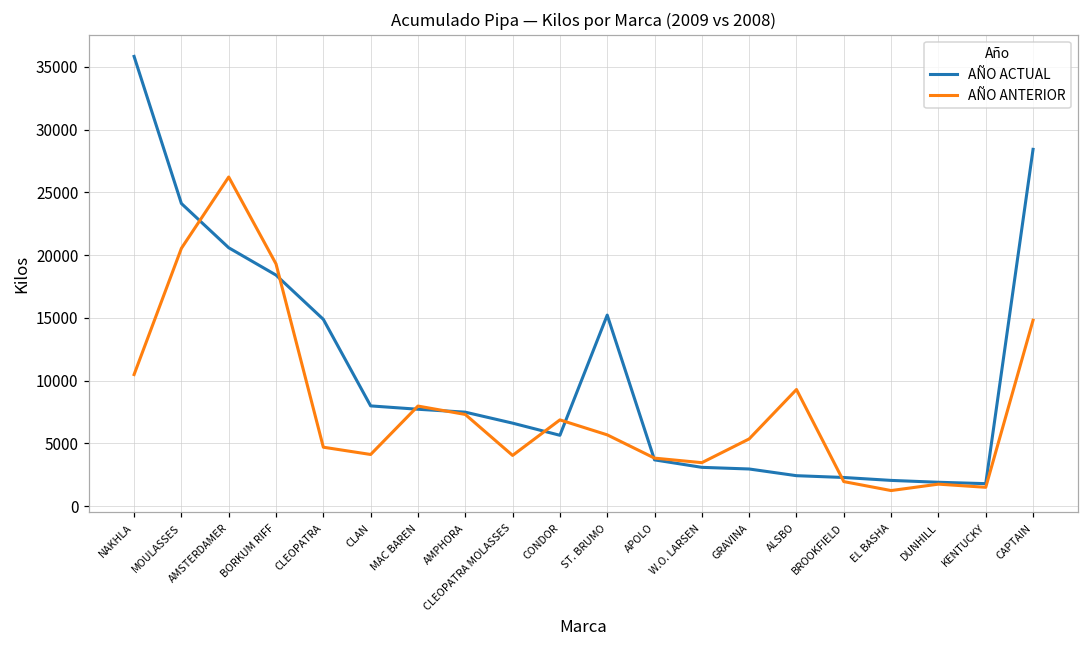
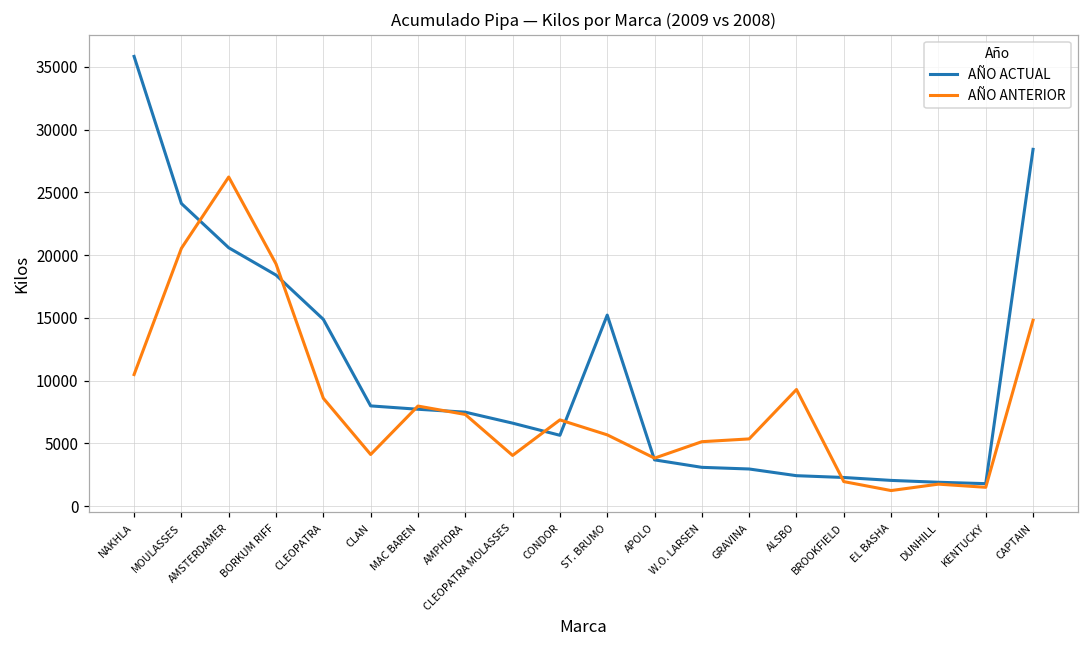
  {
    "AÑO ACTUAL": {
      "NAKHLA": 35800,
      "MOULASSES": 24100,
      "AMSTERDAMER": 20600,
      "BORKUM RIFF": 18400,
      "CLEOPATRA": 14900,
      "CLAN": 8000,
      "MAC BAREN": 7700,
      "CLEOPATRA MOLASSES": 6600,
      "CONDOR": 5700,
      "ST. BRUMO": 15200,
      "W.O. LARSEN": 3100,
      "GRAVINA": 3000,
      "ALSBO": 2400,
      "BROOKFIELD": 2300,
      "EL BASHA": 2100,
      "KENTUCKY": 1800,
      "CAPTAIN": 28400
    },
    "AÑO ANTERIOR": {
      "NAKHLA": 10500,
      "MOULASSES": 20500,
      "AMSTERDAMER": 26200,
      "BORKUM RIFF": 19300,
-     "CLEOPATRA": 4700,
+     "CLEOPATRA": 8600,
      "CLAN": 4100,
      "MAC BAREN": 8000,
      "CLEOPATRA MOLASSES": 4000,
      "CONDOR": 6900,
      "ST. BRUMO": 5700,
-     "W.O. LARSEN": 3500,
+     "W.O. LARSEN": 5100,
      "GRAVINA": 5400,
      "ALSBO": 9300,
      "BROOKFIELD": 2000,
      "EL BASHA": 1300,
      "KENTUCKY": 1500,
      "CAPTAIN": 14800
    }
  }
